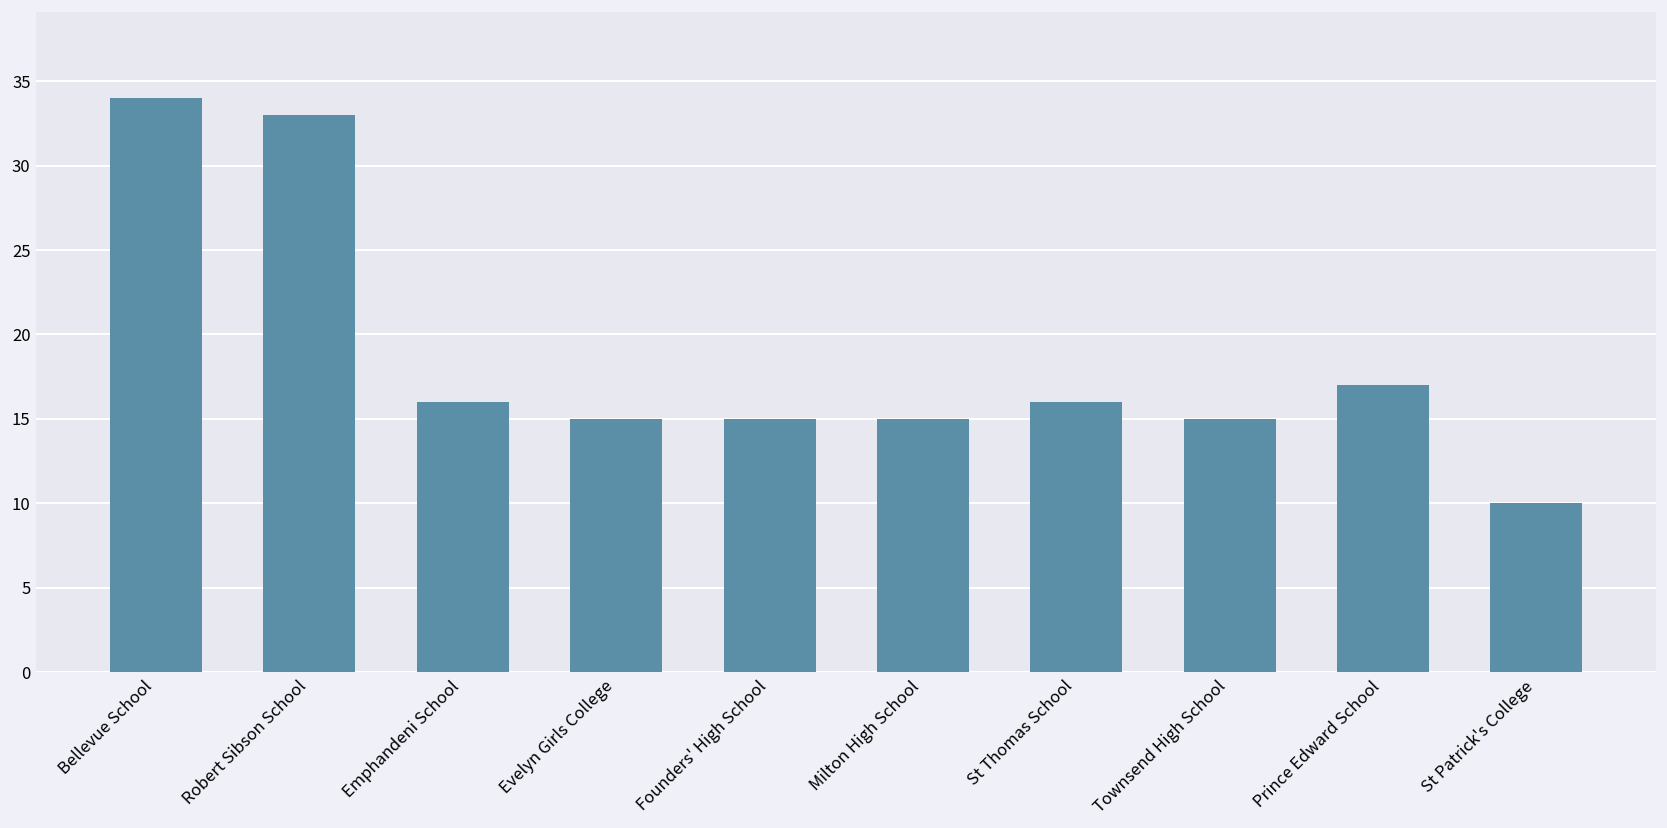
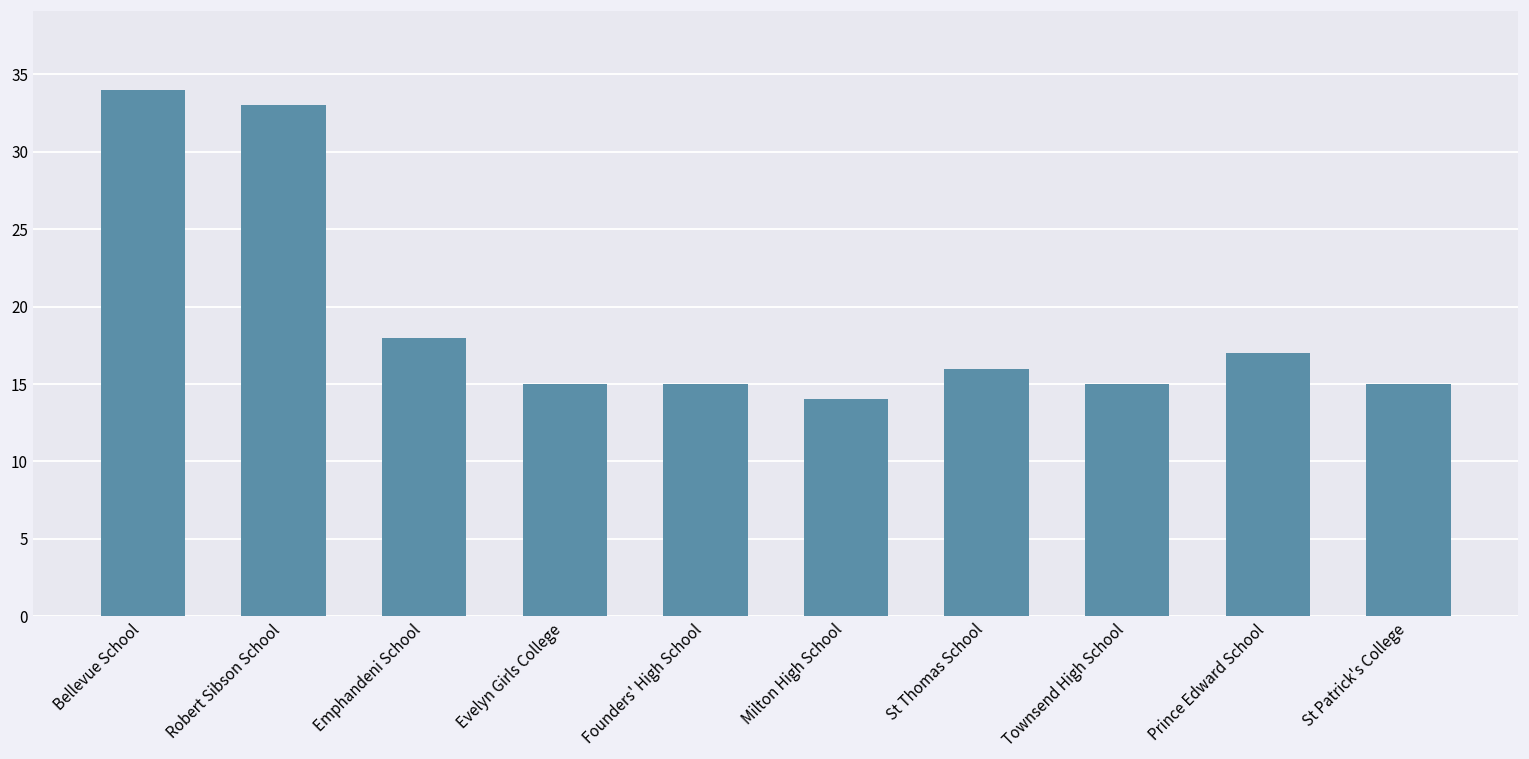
  {
    "Bellevue School": 34,
    "Robert Sibson School": 33,
-   "Emphandeni School": 16,
+   "Emphandeni School": 18,
    "Evelyn Girls College": 15,
    "Founders' High School": 15,
-   "Milton High School": 15,
+   "Milton High School": 14,
    "St Thomas School": 16,
    "Townsend High School": 15,
    "Prince Edward School": 17,
-   "St Patrick's College": 10
+   "St Patrick's College": 15
  }
